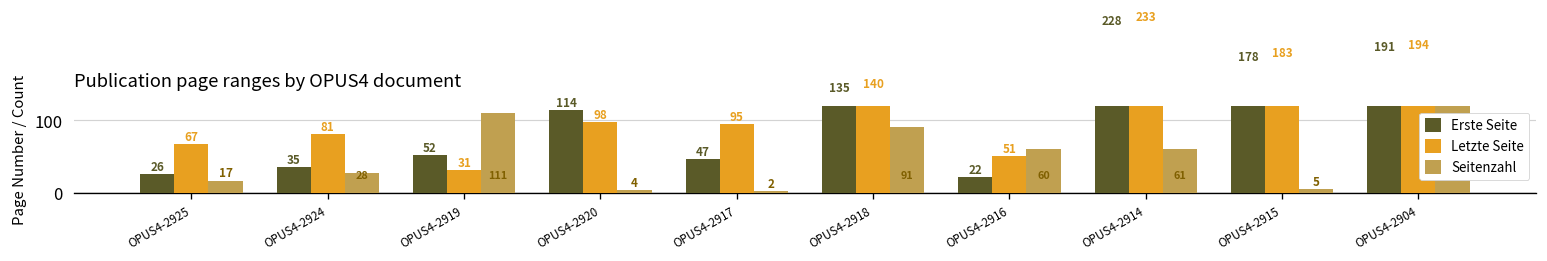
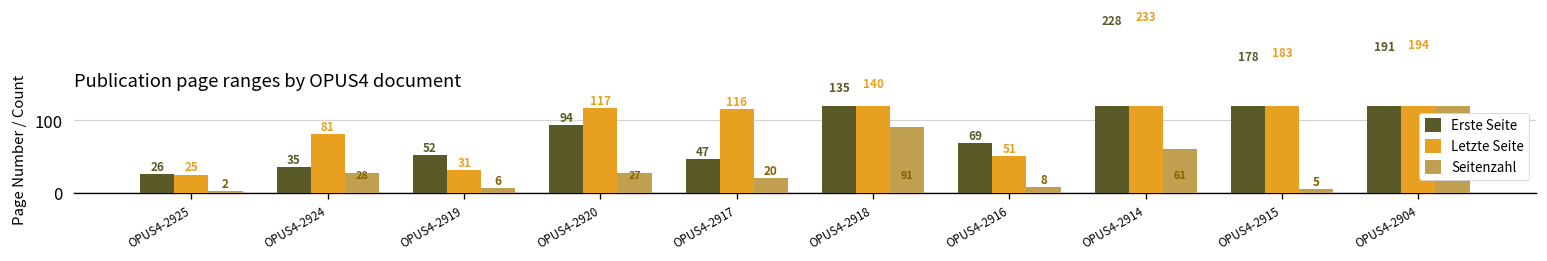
  {
    "Erste Seite": {
      "OPUS4-2925": 26,
      "OPUS4-2924": 35,
      "OPUS4-2919": 52,
-     "OPUS4-2920": 114,
+     "OPUS4-2920": 94,
      "OPUS4-2917": 47,
-     "OPUS4-2916": 22
+     "OPUS4-2916": 69
    },
    "Letzte Seite": {
-     "OPUS4-2925": 67,
+     "OPUS4-2925": 25,
      "OPUS4-2924": 81,
      "OPUS4-2919": 31,
-     "OPUS4-2920": 98,
-     "OPUS4-2917": 95,
+     "OPUS4-2920": 117,
+     "OPUS4-2917": 116,
      "OPUS4-2916": 51
    },
    "Seitenzahl": {
-     "OPUS4-2925": 17,
+     "OPUS4-2925": 2,
      "OPUS4-2924": 28,
-     "OPUS4-2919": 111,
-     "OPUS4-2920": 4,
-     "OPUS4-2917": 2,
+     "OPUS4-2919": 6,
+     "OPUS4-2920": 27,
+     "OPUS4-2917": 20,
      "OPUS4-2918": 91,
-     "OPUS4-2916": 60,
+     "OPUS4-2916": 8,
      "OPUS4-2914": 61,
      "OPUS4-2915": 5
    }
  }
